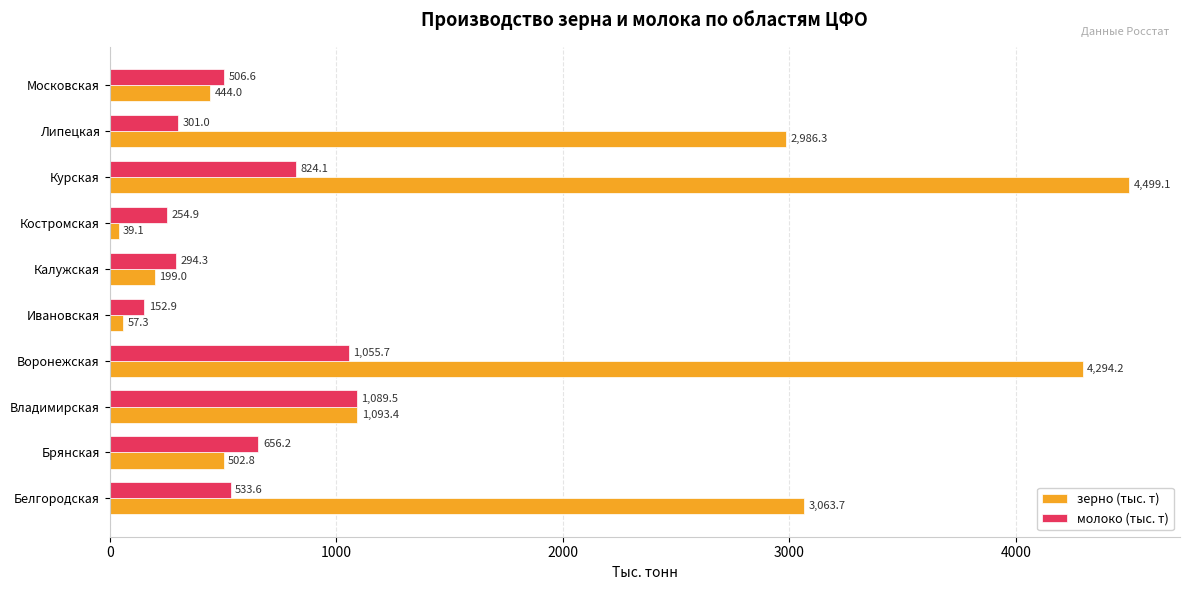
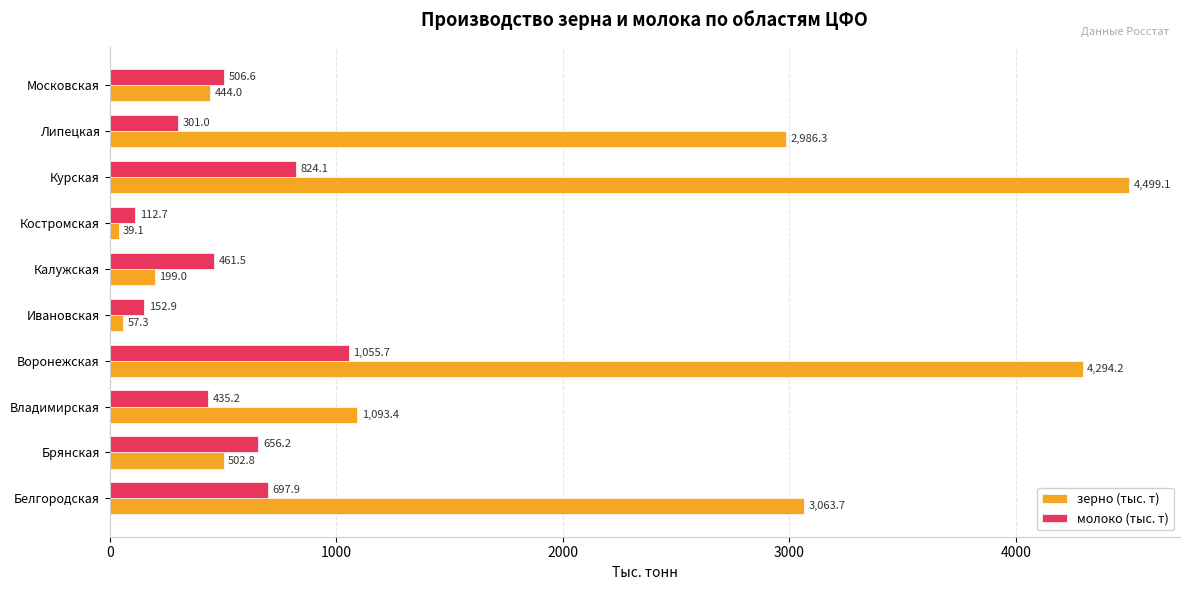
  {
    "зерно (тыс. т)": {
      "Московская": "444.0",
      "Липецкая": "2,986.3",
      "Курская": "4,499.1",
      "Костромская": "39.1",
      "Калужская": "199.0",
      "Ивановская": "57.3",
      "Воронежская": "4,294.2",
      "Владимирская": "1,093.4",
      "Брянская": "502.8",
      "Белгородская": "3,063.7"
    },
    "молоко (тыс. т)": {
      "Московская": "506.6",
      "Липецкая": "301.0",
      "Курская": "824.1",
-     "Костромская": "254.9",
-     "Калужская": "294.3",
+     "Костромская": "112.7",
+     "Калужская": "461.5",
      "Ивановская": "152.9",
      "Воронежская": "1,055.7",
-     "Владимирская": "1,089.5",
+     "Владимирская": "435.2",
      "Брянская": "656.2",
-     "Белгородская": "533.6"
+     "Белгородская": "697.9"
    }
  }
